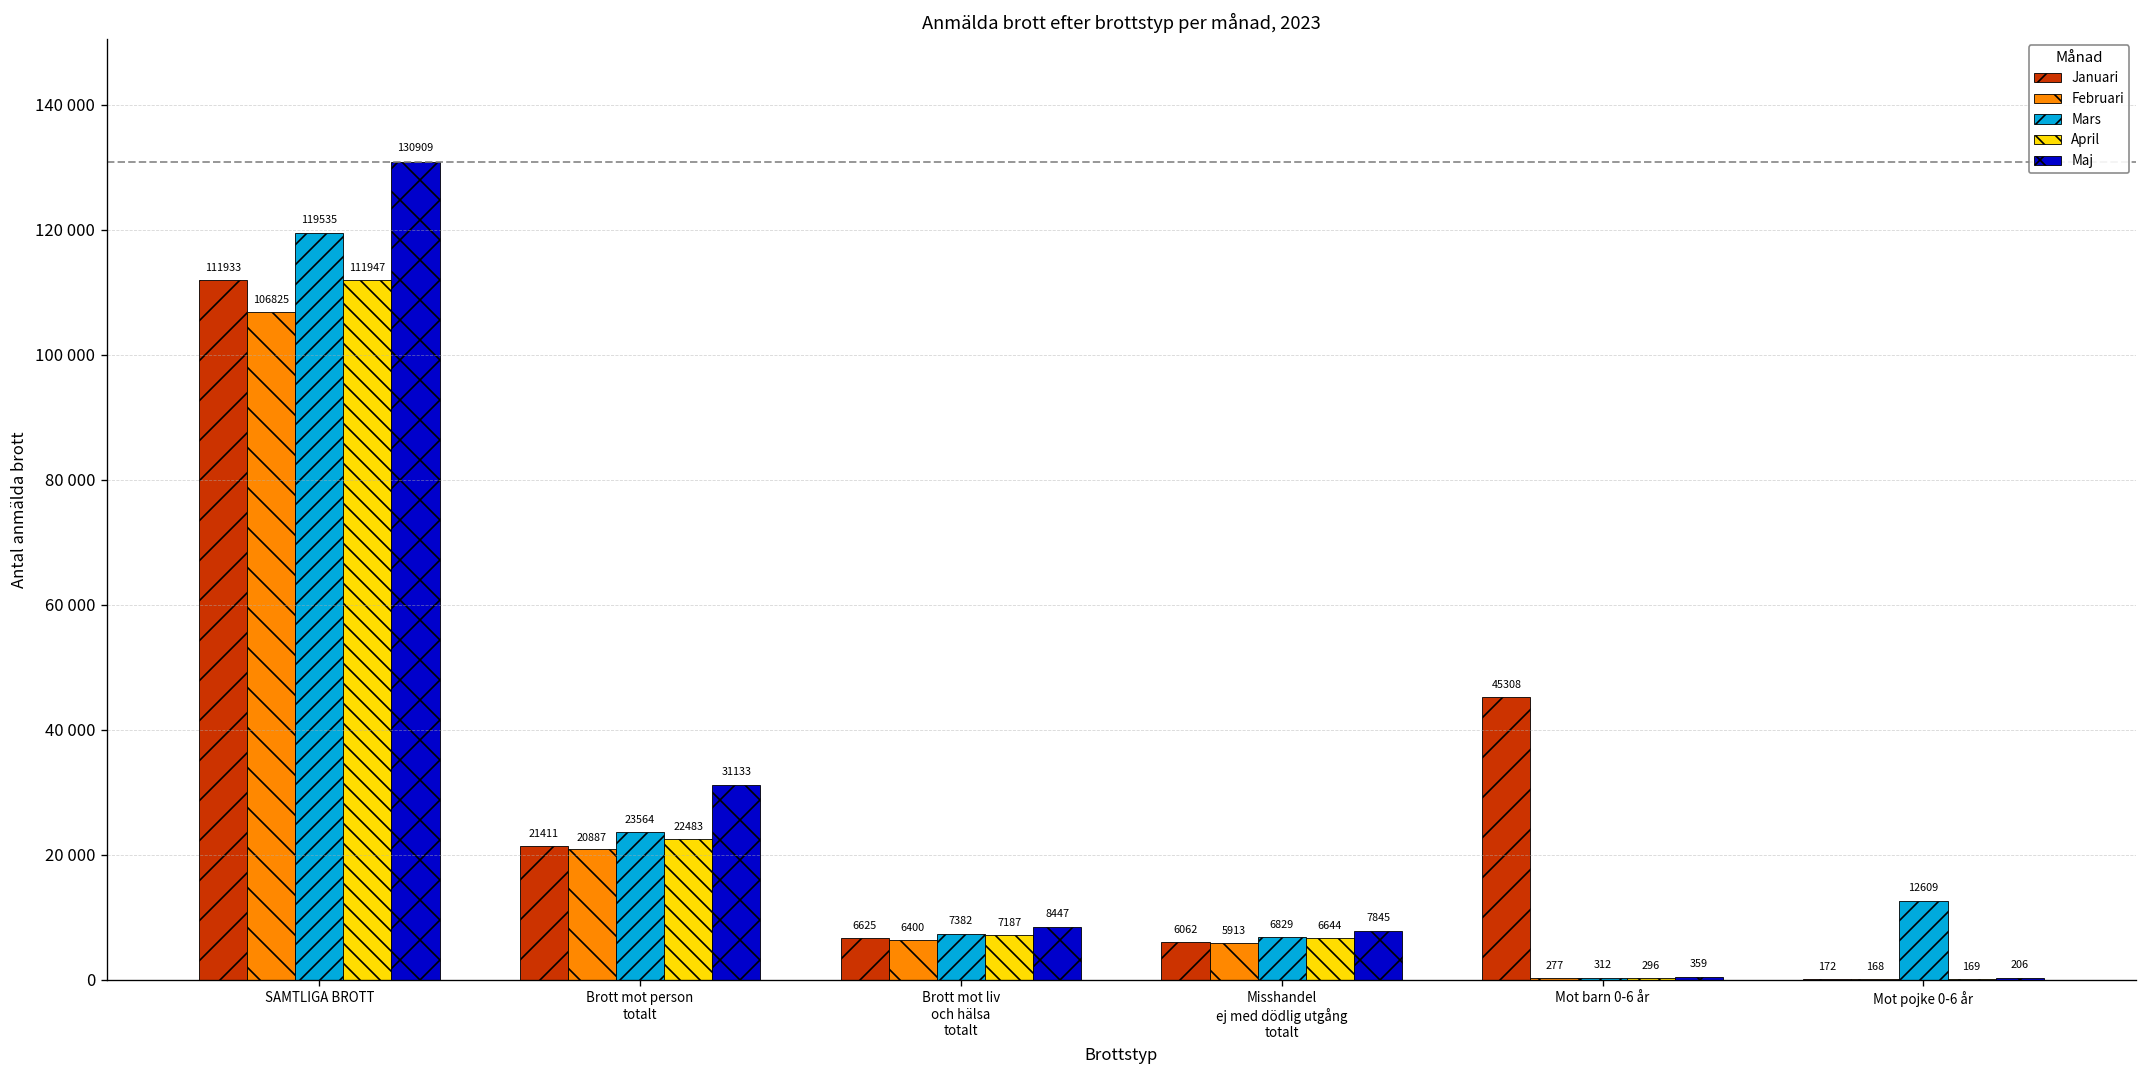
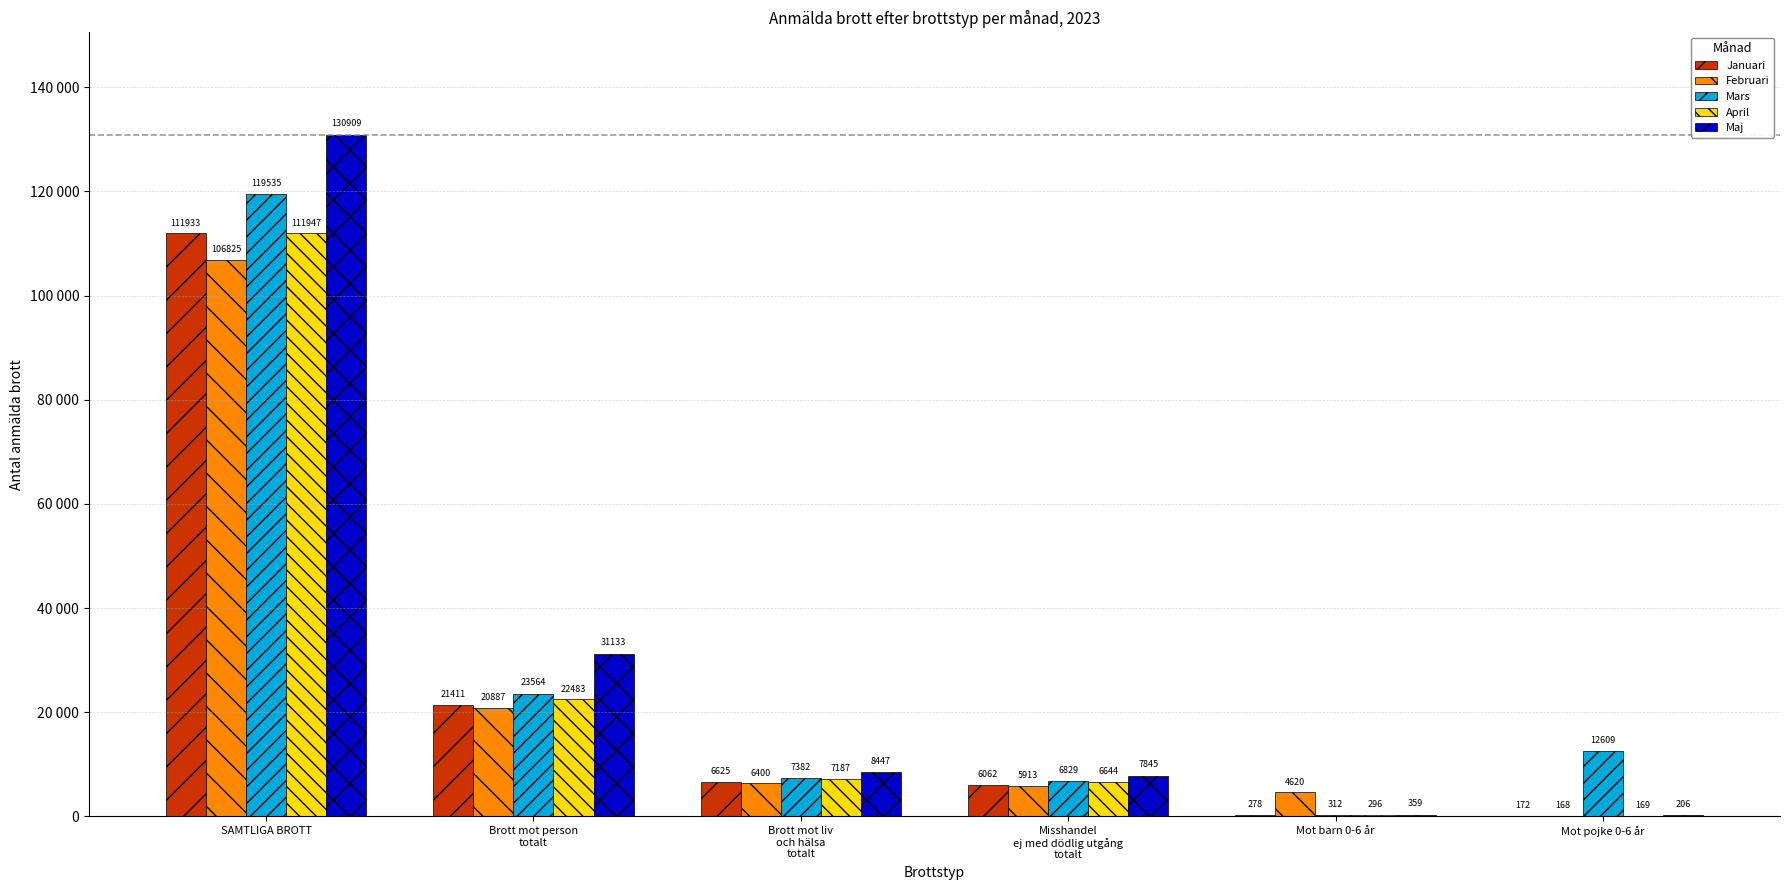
  {
    "Januari": {
      "SAMTLIGA BROTT": 111933,
      "Brott mot person totalt": 21411,
      "Brott mot liv och hälsa totalt": 6625,
      "Misshandel ej med dödlig utgång totalt": 6062,
-     "Mot barn 0-6 år": 45308,
+     "Mot barn 0-6 år": 278,
      "Mot pojke 0-6 år": 172
    },
    "Februari": {
      "SAMTLIGA BROTT": 106825,
      "Brott mot person totalt": 20887,
      "Brott mot liv och hälsa totalt": 6400,
      "Misshandel ej med dödlig utgång totalt": 5913,
-     "Mot barn 0-6 år": 277,
+     "Mot barn 0-6 år": 4620,
      "Mot pojke 0-6 år": 168
    },
    "Mars": {
      "SAMTLIGA BROTT": 119535,
      "Brott mot person totalt": 23564,
      "Brott mot liv och hälsa totalt": 7382,
      "Misshandel ej med dödlig utgång totalt": 6829,
      "Mot barn 0-6 år": 312,
      "Mot pojke 0-6 år": 12609
    },
    "April": {
      "SAMTLIGA BROTT": 111947,
      "Brott mot person totalt": 22483,
      "Brott mot liv och hälsa totalt": 7187,
      "Misshandel ej med dödlig utgång totalt": 6644,
      "Mot barn 0-6 år": 296,
      "Mot pojke 0-6 år": 169
    },
    "Maj": {
      "SAMTLIGA BROTT": 130909,
      "Brott mot person totalt": 31133,
      "Brott mot liv och hälsa totalt": 8447,
      "Misshandel ej med dödlig utgång totalt": 7845,
      "Mot barn 0-6 år": 359,
      "Mot pojke 0-6 år": 206
    }
  }
